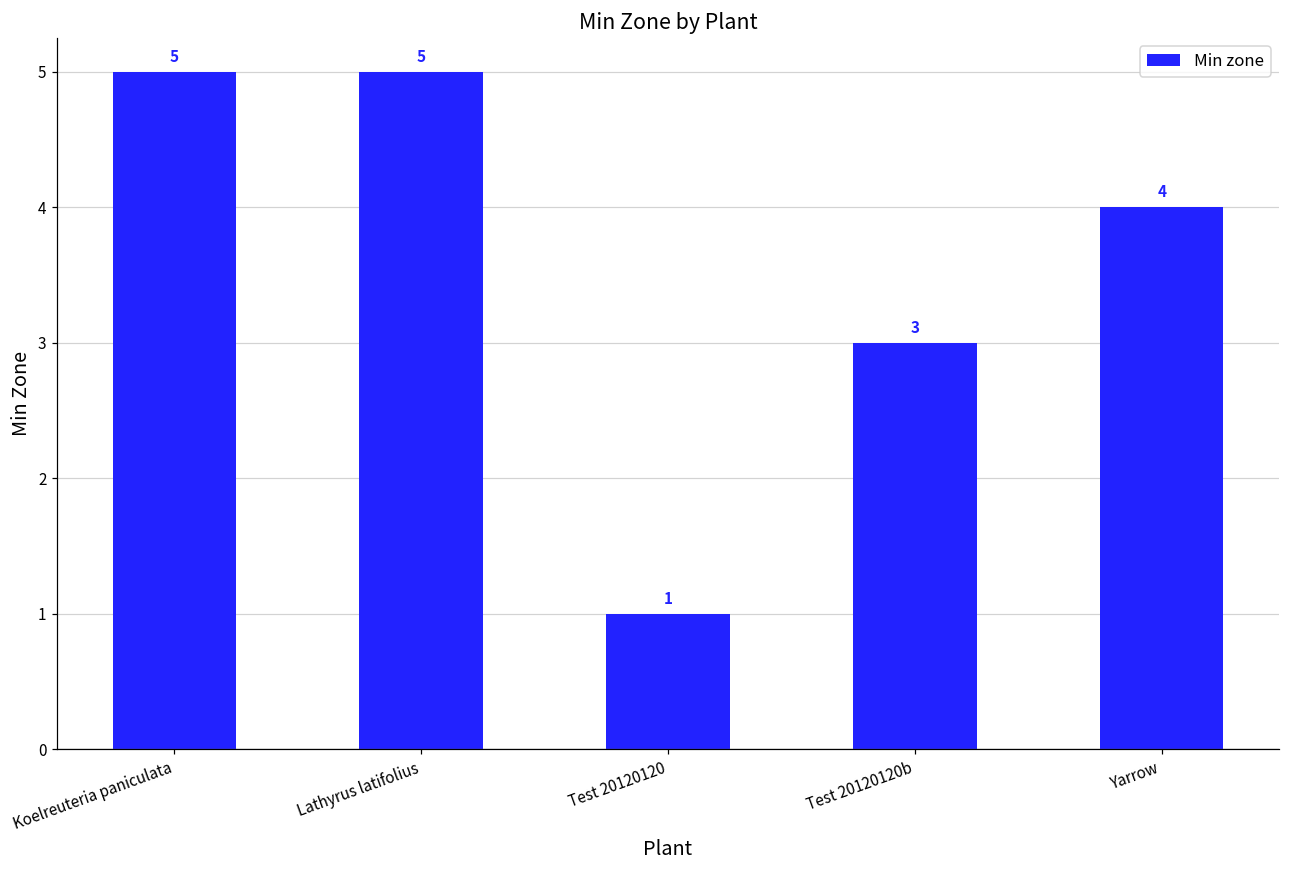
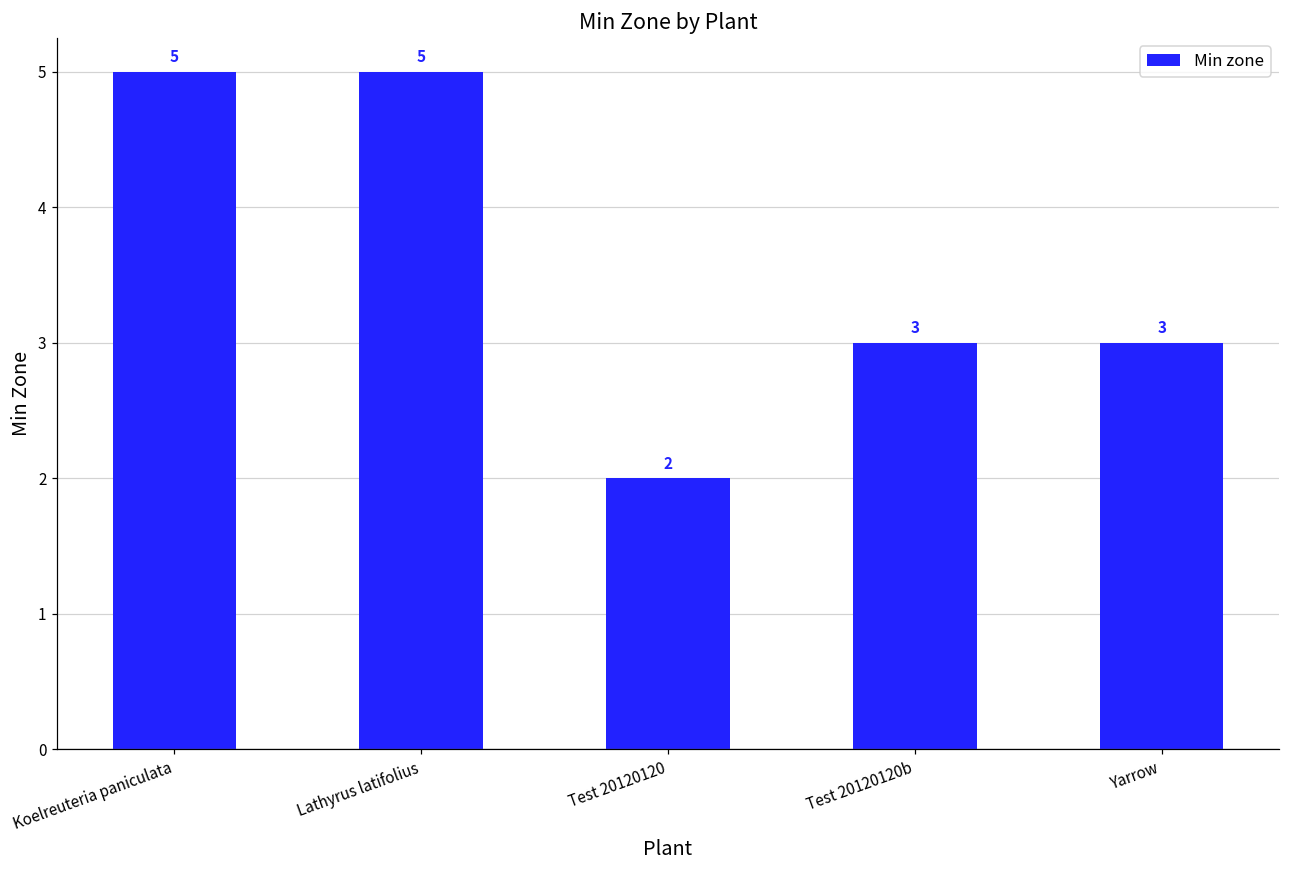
  {
    "Koelreuteria paniculata": 5,
    "Lathyrus latifolius": 5,
-   "Test 20120120": 1,
+   "Test 20120120": 2,
    "Test 20120120b": 3,
-   "Yarrow": 4
+   "Yarrow": 3
  }
